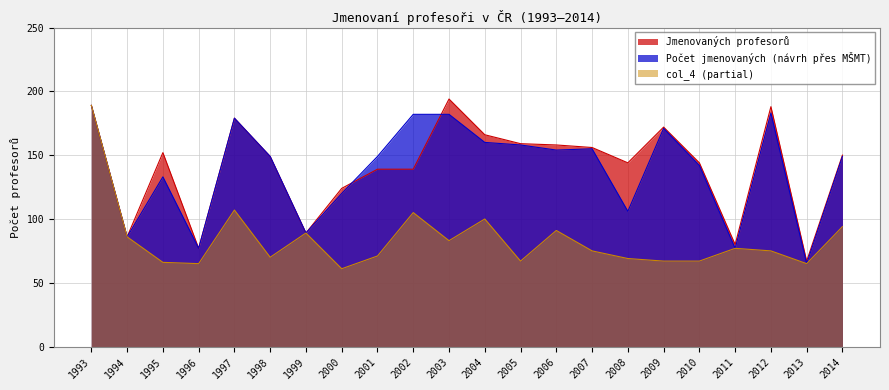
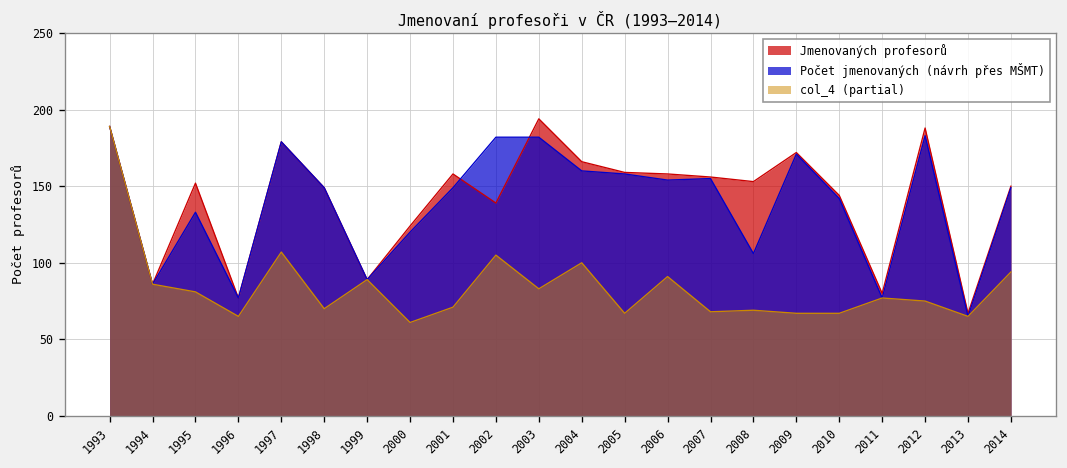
  {
    "Jmenovaných profesorů": {
      "1995": 152,
      "2000": 124,
-     "2001": 139,
+     "2001": 158,
      "2002": 139,
      "2003": 194,
      "2004": 166,
      "2006": 158,
-     "2008": 144,
+     "2008": 153,
      "2010": 144,
      "2011": 80,
      "2012": 188
    },
    "Počet jmenovaných (návrh přes MŠMT)": {
      "1995": 133,
      "2000": 120,
      "2001": 149,
      "2002": 182,
      "2003": 182,
      "2004": 160,
      "2006": 154,
      "2008": 106,
      "2010": 142,
      "2012": 183
    },
    "col_4 (partial)": {
-     "1995": 66,
+     "1995": 81,
      "1996": 65,
      "1997": 107,
      "1998": 70,
      "2000": 61,
      "2001": 71,
      "2002": 105,
      "2003": 83,
      "2004": 100,
      "2005": 67,
      "2006": 91,
-     "2007": 75,
+     "2007": 68,
      "2008": 69,
      "2009": 67,
      "2010": 67,
      "2012": 75,
      "2014": 94
    }
  }
